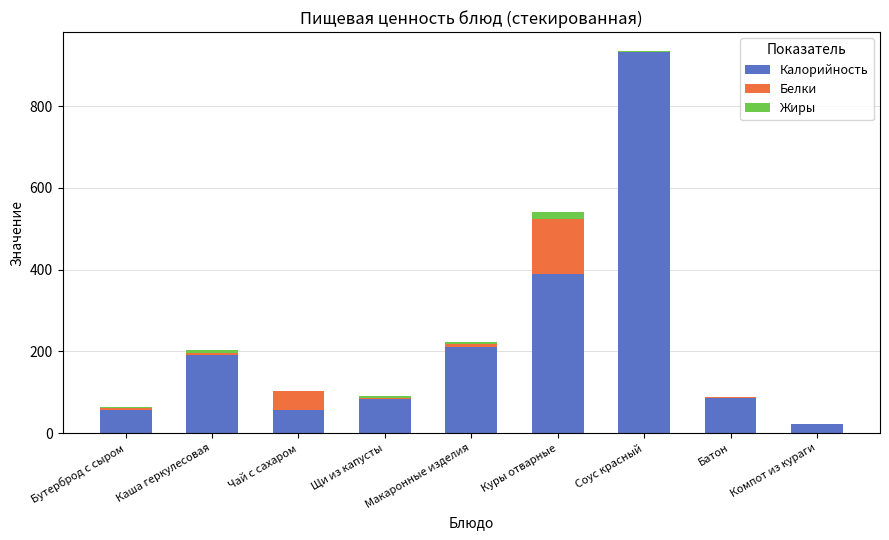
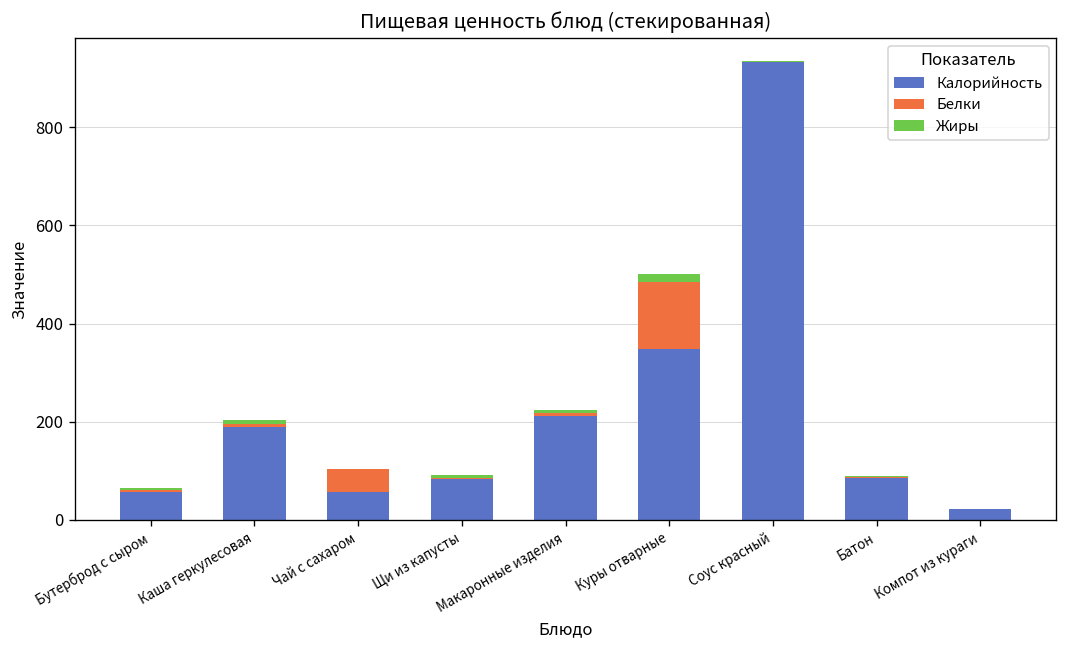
  {
    "Калорийность": {
      "Бутерброд с сыром": 60,
      "Каша геркулесовая": 190,
      "Чай с сахаром": 60,
      "Щи из капусты": 80,
      "Макаронные изделия": 210,
-     "Куры отварные": 390,
+     "Куры отварные": 350,
      "Соус красный": 930,
      "Батон": 90,
      "Компот из кураги": 20
    },
    "Белки": {
      "Чай с сахаром": 50,
      "Куры отварные": 140
    },
    "Жиры": {
      "Каша геркулесовая": 10,
      "Макаронные изделия": 10,
      "Куры отварные": 20,
      "Компот из кураги": 0
    }
  }
